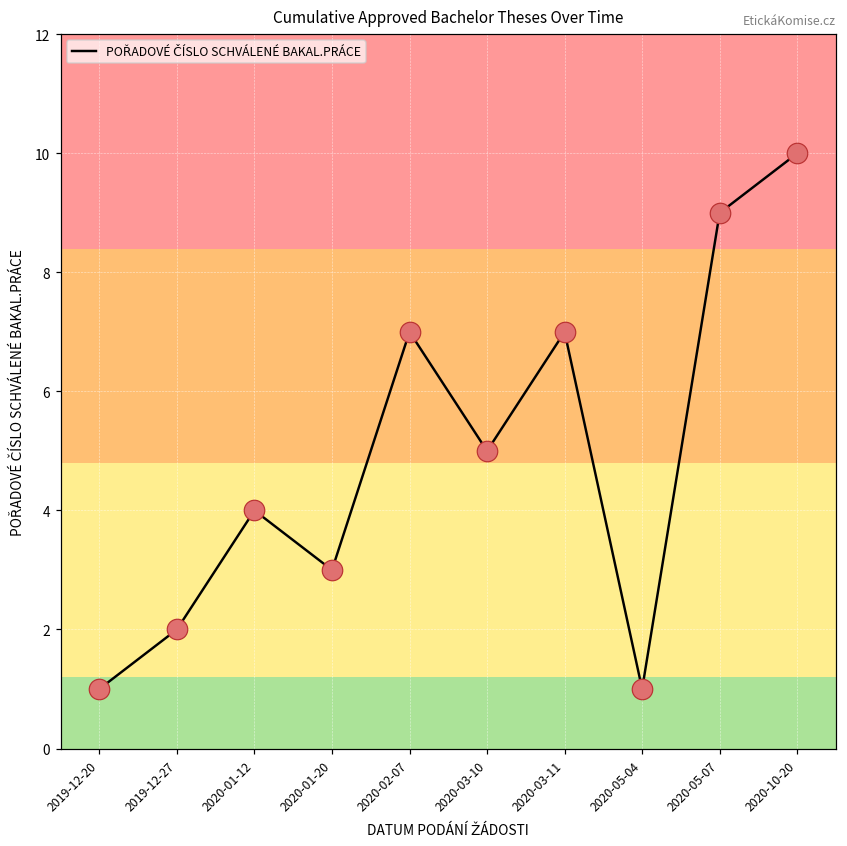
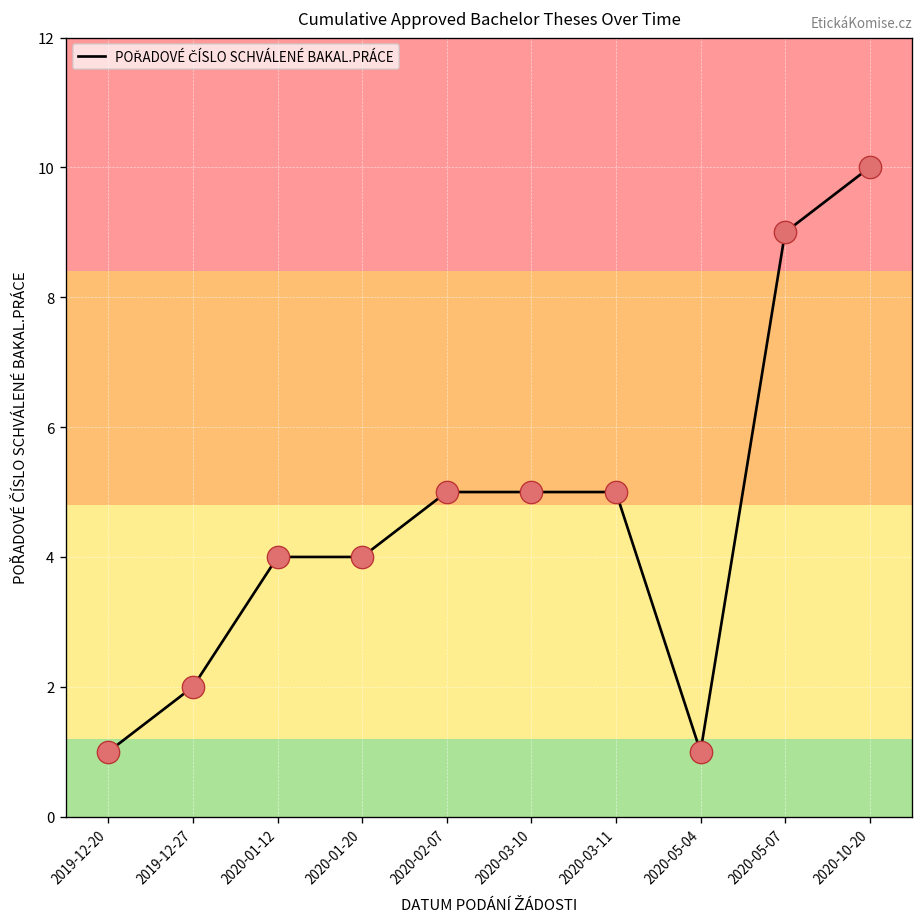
  {
    "2019-12-20": 1,
    "2019-12-27": 2,
    "2020-01-12": 4,
-   "2020-01-20": 3,
-   "2020-02-07": 7,
+   "2020-01-20": 4,
+   "2020-02-07": 5,
    "2020-03-10": 5,
-   "2020-03-11": 7,
+   "2020-03-11": 5,
    "2020-05-04": 1,
    "2020-05-07": 9,
    "2020-10-20": 10
  }
